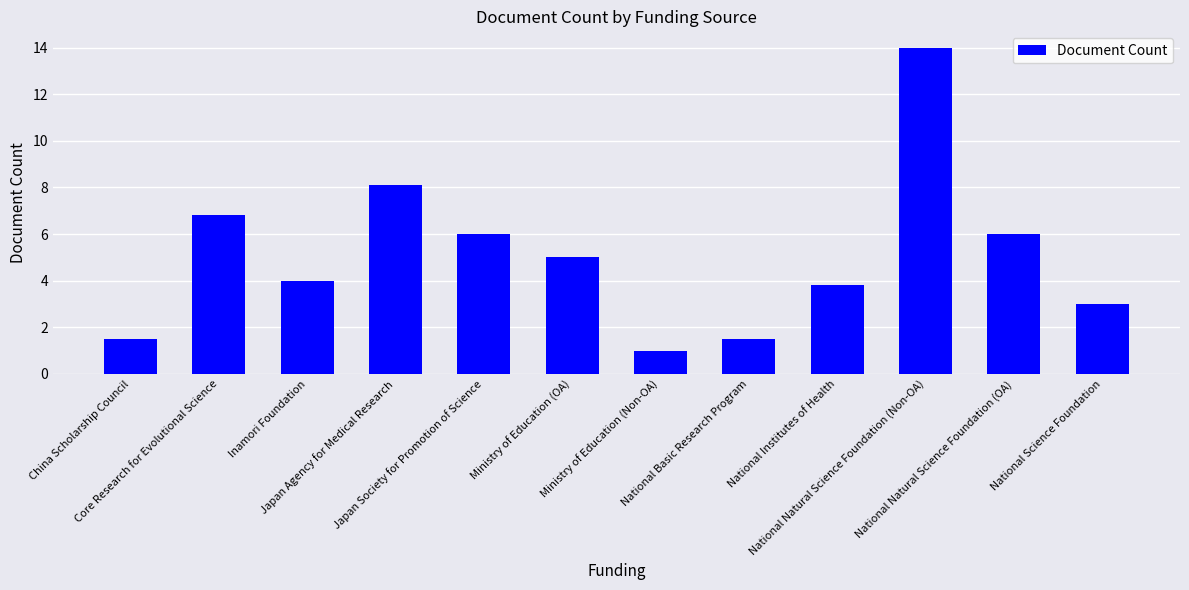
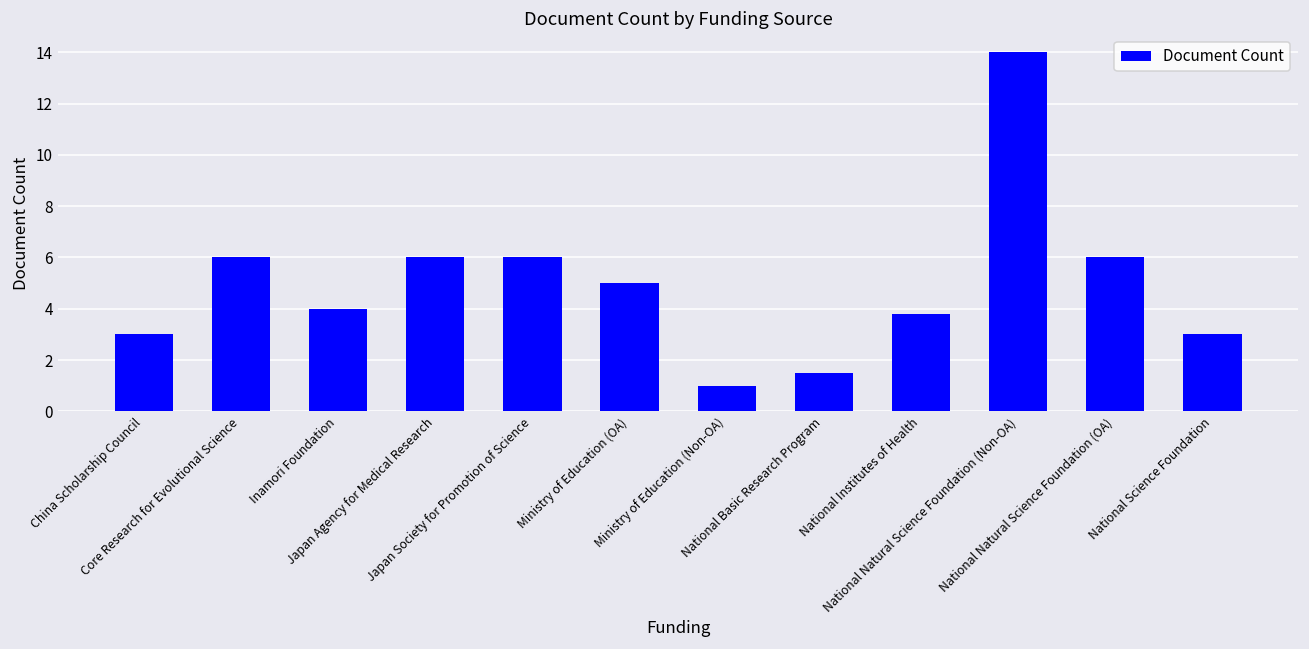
  {
-   "China Scholarship Council": 1.5,
-   "Core Research for Evolutional Science": 6.8,
+   "China Scholarship Council": 3.0,
+   "Core Research for Evolutional Science": 6.0,
    "Inamori Foundation": 4.0,
-   "Japan Agency for Medical Research": 8.1,
+   "Japan Agency for Medical Research": 6.0,
    "Japan Society for Promotion of Science": 6.0,
    "Ministry of Education (OA)": 5.0,
    "Ministry of Education (Non-OA)": 1.0,
    "National Basic Research Program": 1.5,
    "National Institutes of Health": 3.8,
    "National Natural Science Foundation (Non-OA)": 14.0,
    "National Natural Science Foundation (OA)": 6.0,
    "National Science Foundation": 3.0
  }
